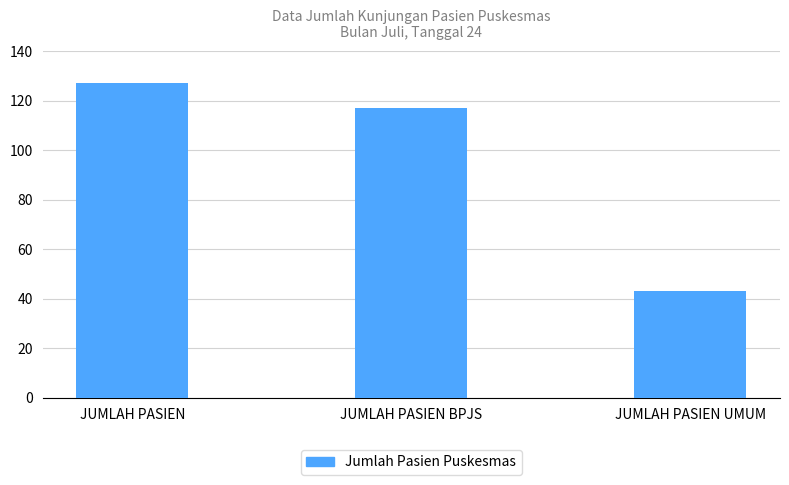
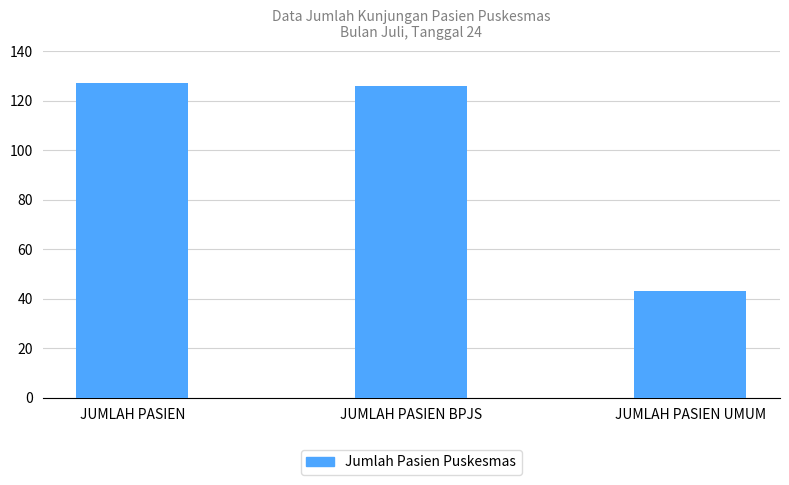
  {
    "JUMLAH PASIEN": 127,
-   "JUMLAH PASIEN BPJS": 117,
+   "JUMLAH PASIEN BPJS": 126,
    "JUMLAH PASIEN UMUM": 43
  }
